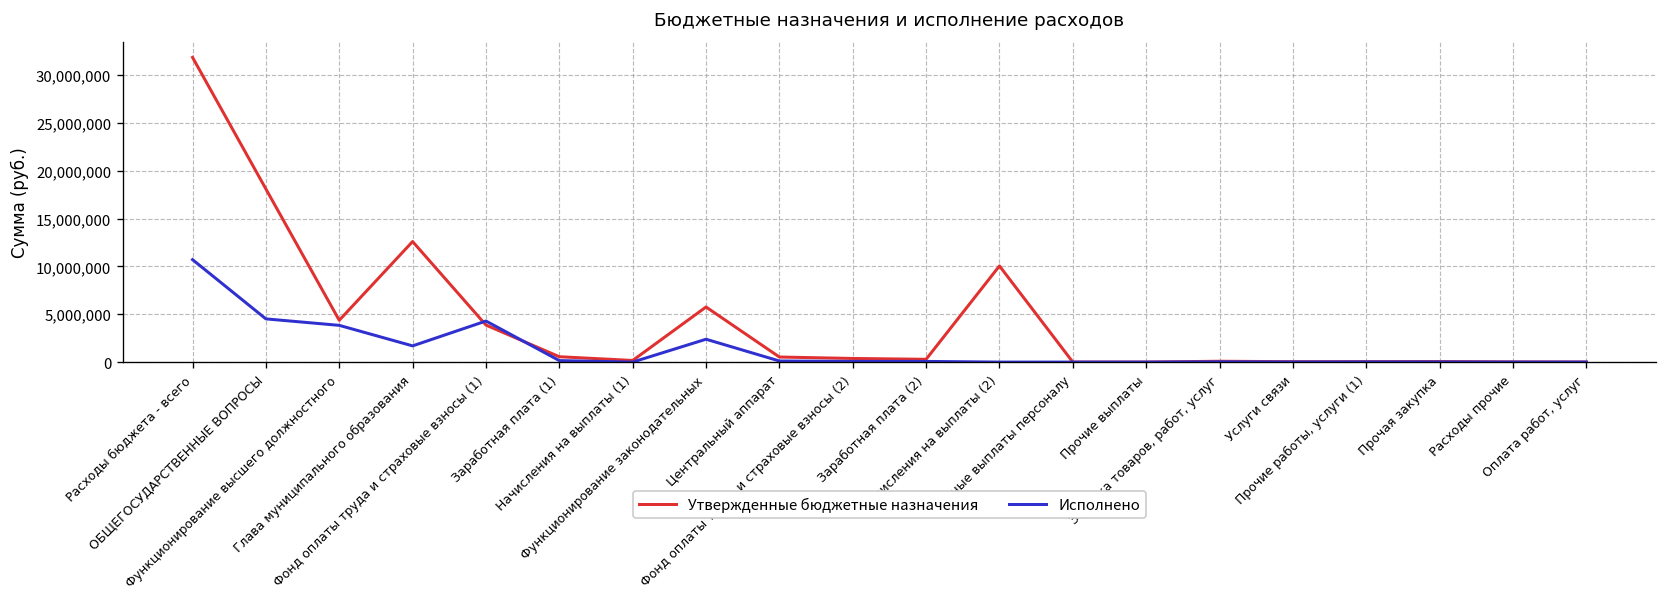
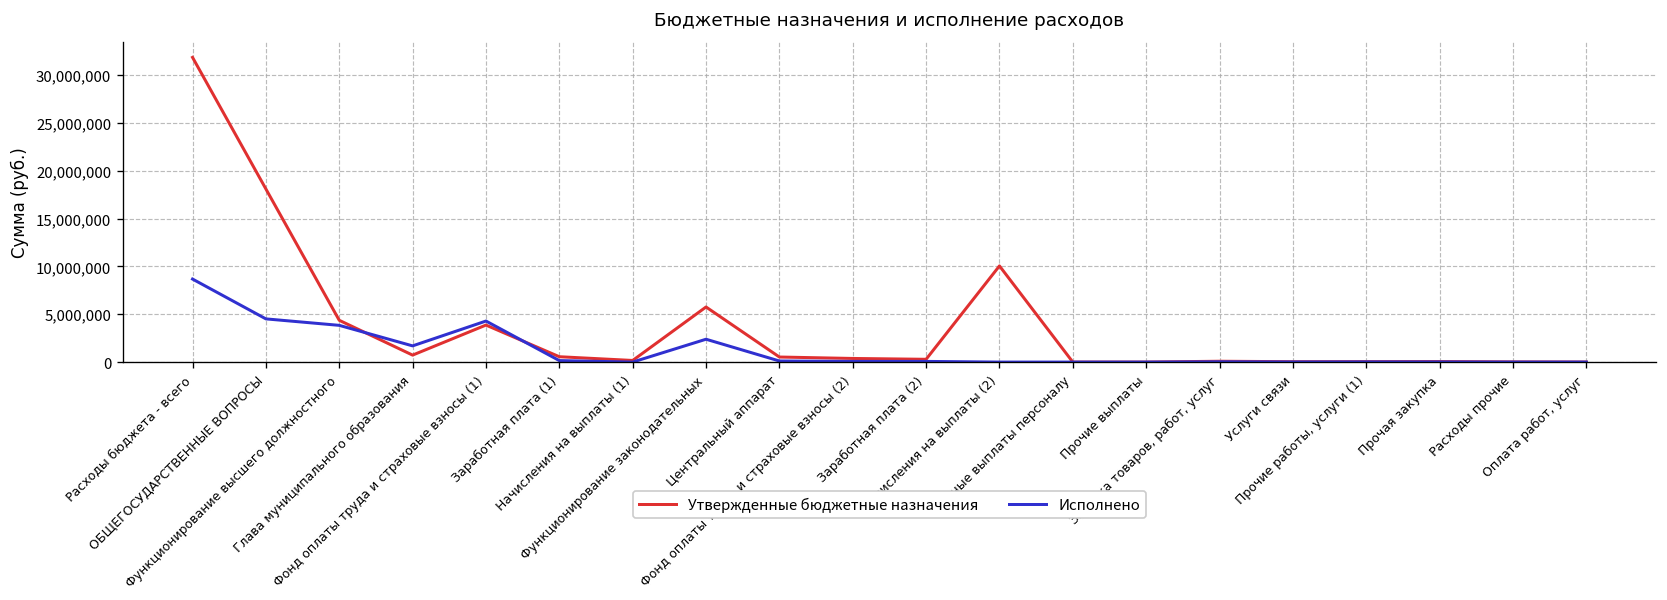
  {
    "Утвержденные бюджетные назначения": {
      "Расходы бюджета - всего": "32,000,000",
      "ОБЩЕГОСУДАРСТВЕННЫЕ ВОПРОСЫ": "18,000,000",
      "Функционирование высшего должностного": "4,000,000",
-     "Глава муниципального образования": "13,000,000",
+     "Глава муниципального образования": "1,000,000",
      "Фонд оплаты труда и страховые взносы (1)": "4,000,000",
      "Заработная плата (1)": "1,000,000",
      "Функционирование законодательных": "6,000,000",
      "Центральный аппарат": "1,000,000",
      "Начисления на выплаты (2)": "10,000,000"
    },
    "Исполнено": {
-     "Расходы бюджета - всего": "11,000,000",
+     "Расходы бюджета - всего": "9,000,000",
      "ОБЩЕГОСУДАРСТВЕННЫЕ ВОПРОСЫ": "5,000,000",
      "Функционирование высшего должностного": "4,000,000",
      "Глава муниципального образования": "2,000,000",
      "Фонд оплаты труда и страховые взносы (1)": "4,000,000",
      "Заработная плата (1)": "0",
      "Функционирование законодательных": "2,000,000",
      "Центральный аппарат": "0",
      "Начисления на выплаты (2)": "0"
    }
  }
